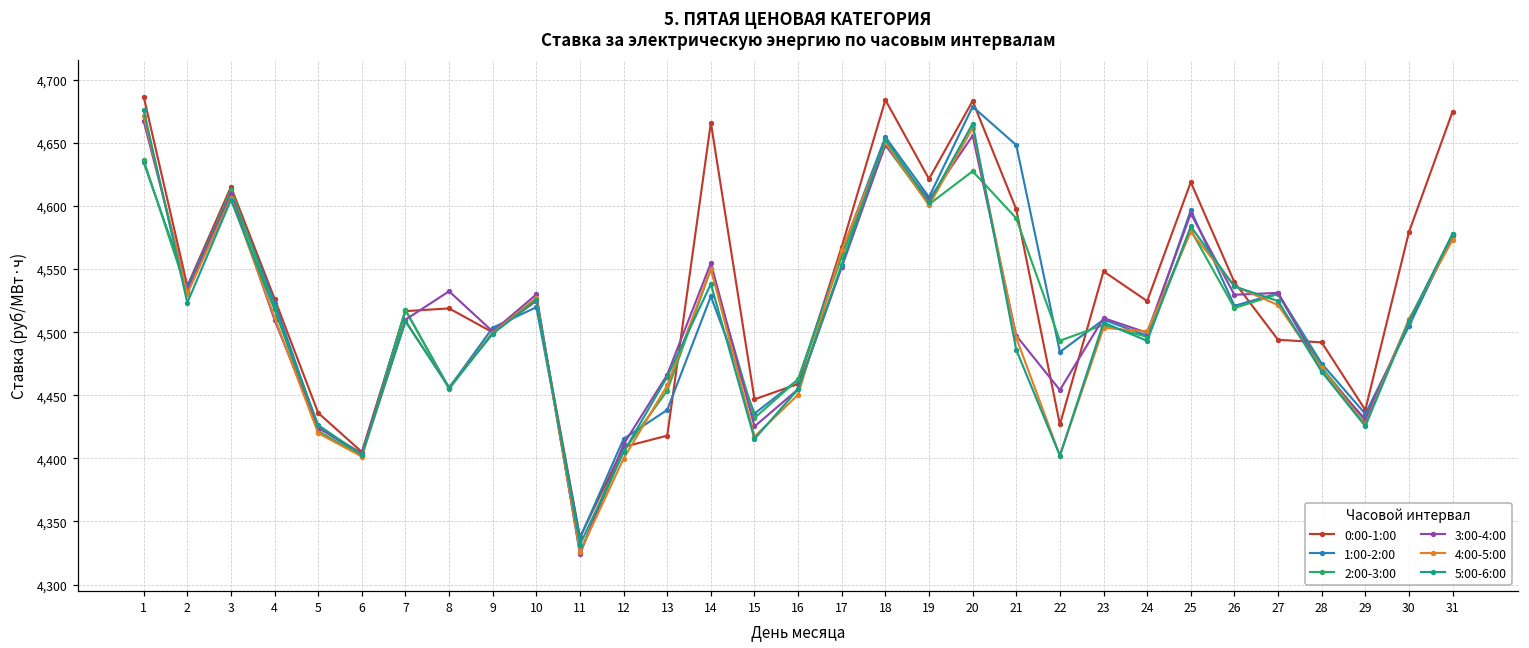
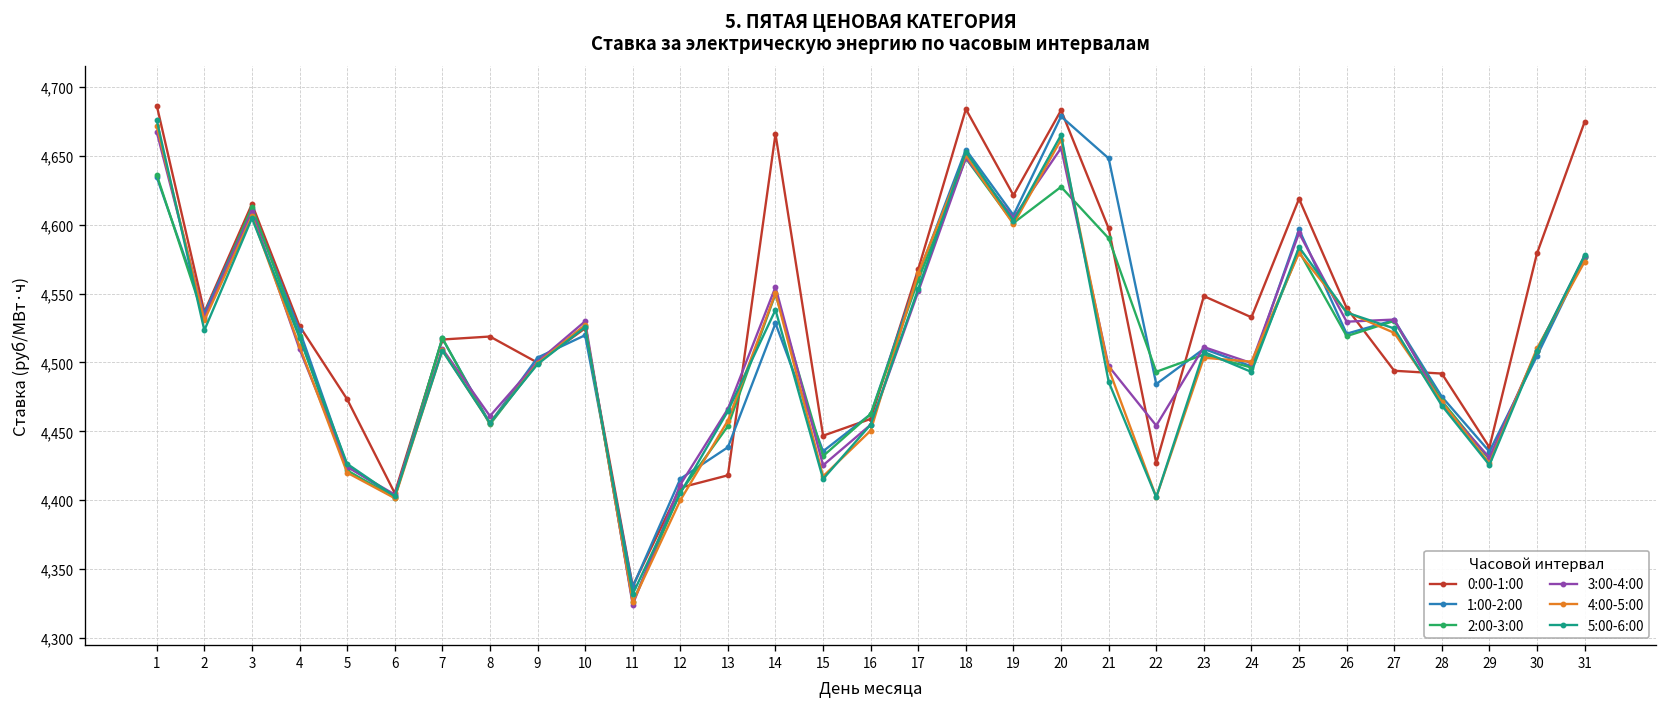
  {
    "0:00-1:00": {
      "1": "4,687",
      "3": "4,615",
      "4": "4,527",
-     "5": "4,436",
+     "5": "4,473",
      "8": "4,519",
      "13": "4,418",
      "14": "4,666",
      "15": "4,447",
      "16": "4,459",
      "17": "4,568",
      "18": "4,684",
      "19": "4,621",
      "20": "4,683",
      "21": "4,597",
      "22": "4,427",
      "23": "4,548",
-     "24": "4,525",
+     "24": "4,533",
      "25": "4,619",
      "26": "4,540",
      "27": "4,494",
      "28": "4,492",
      "29": "4,438",
      "30": "4,579",
      "31": "4,675"
    },
    "1:00-2:00": {
      "4": "4,523",
      "9": "4,504",
      "10": "4,520",
      "12": "4,415",
      "13": "4,438",
      "14": "4,528",
      "15": "4,436",
      "20": "4,679",
      "21": "4,648",
      "22": "4,484",
      "25": "4,597",
      "28": "4,475",
      "29": "4,435",
      "30": "4,505"
    },
    "3:00-4:00": {
      "1": "4,667",
-     "8": "4,532",
+     "8": "4,461",
      "10": "4,530",
      "14": "4,555",
      "15": "4,425",
      "20": "4,656",
      "22": "4,454",
      "25": "4,594",
      "26": "4,530"
    },
    "4:00-5:00": {
      "1": "4,672",
      "12": "4,400",
      "13": "4,458",
      "16": "4,450",
      "20": "4,662",
      "23": "4,503",
      "27": "4,522",
      "31": "4,573"
    }
  }
